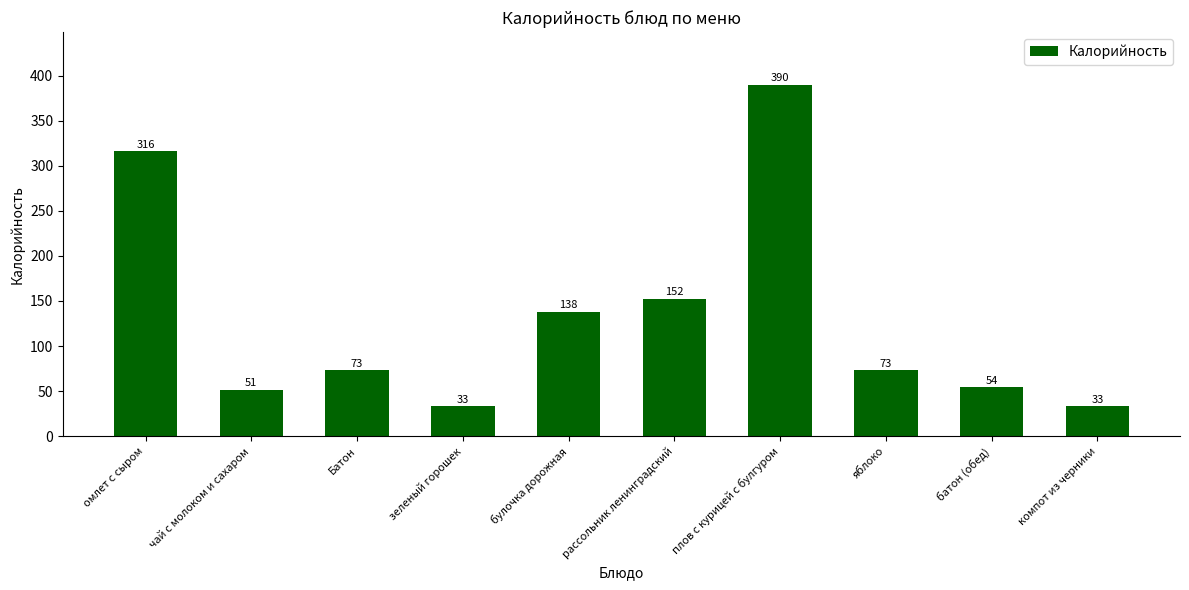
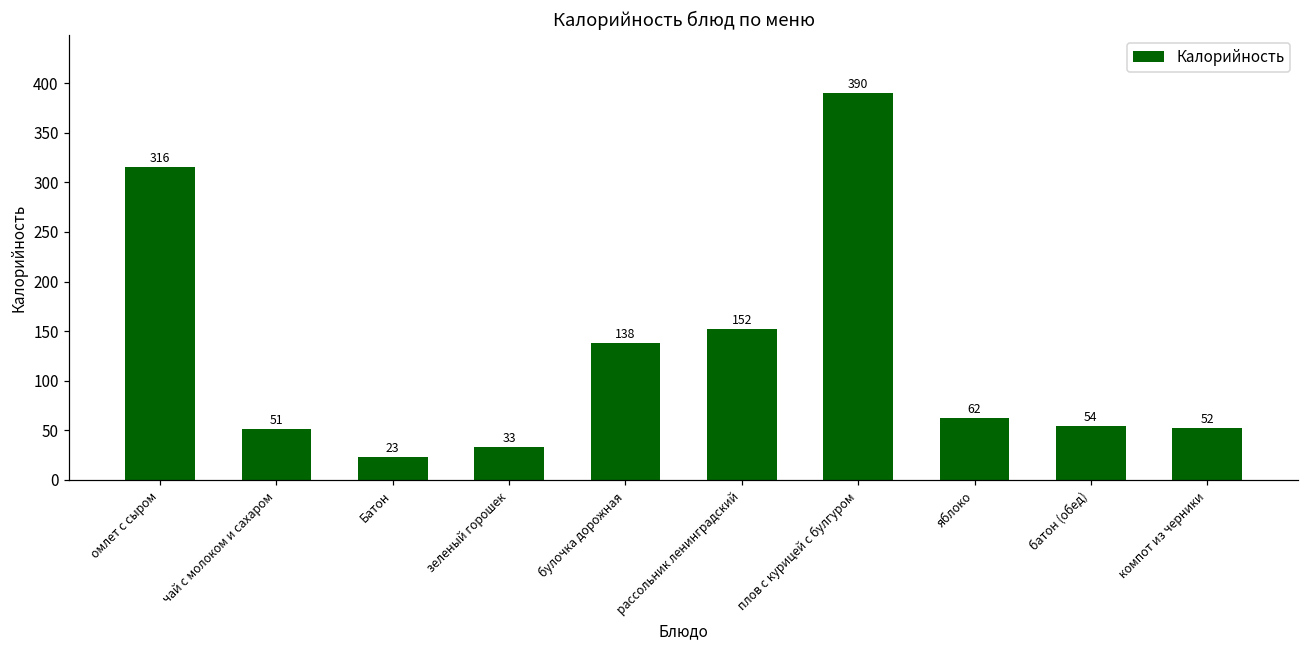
  {
    "омлет с сыром": 316,
    "чай с молоком и сахаром": 51,
-   "Батон": 73,
+   "Батон": 23,
    "зеленый горошек": 33,
    "булочка дорожная": 138,
    "рассольник ленинградский": 152,
    "плов с курицей с булгуром": 390,
-   "яблоко": 73,
+   "яблоко": 62,
    "батон (обед)": 54,
-   "компот из черники": 33
+   "компот из черники": 52
  }
